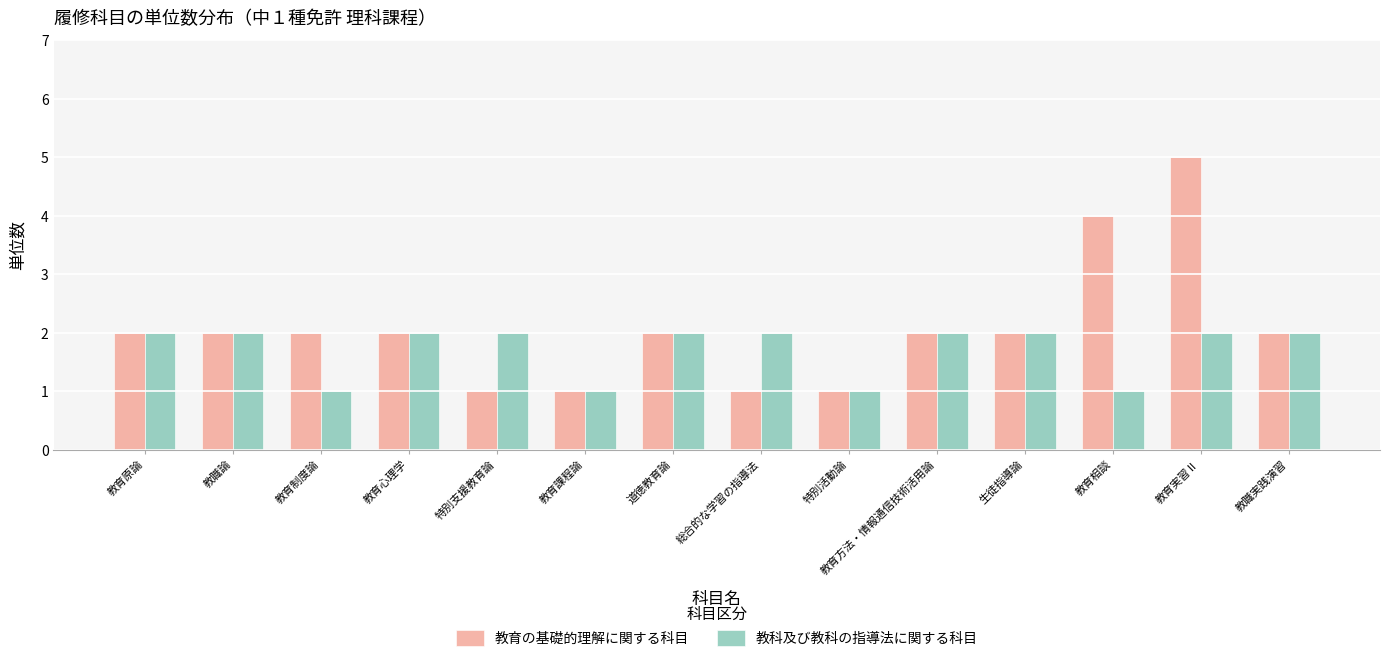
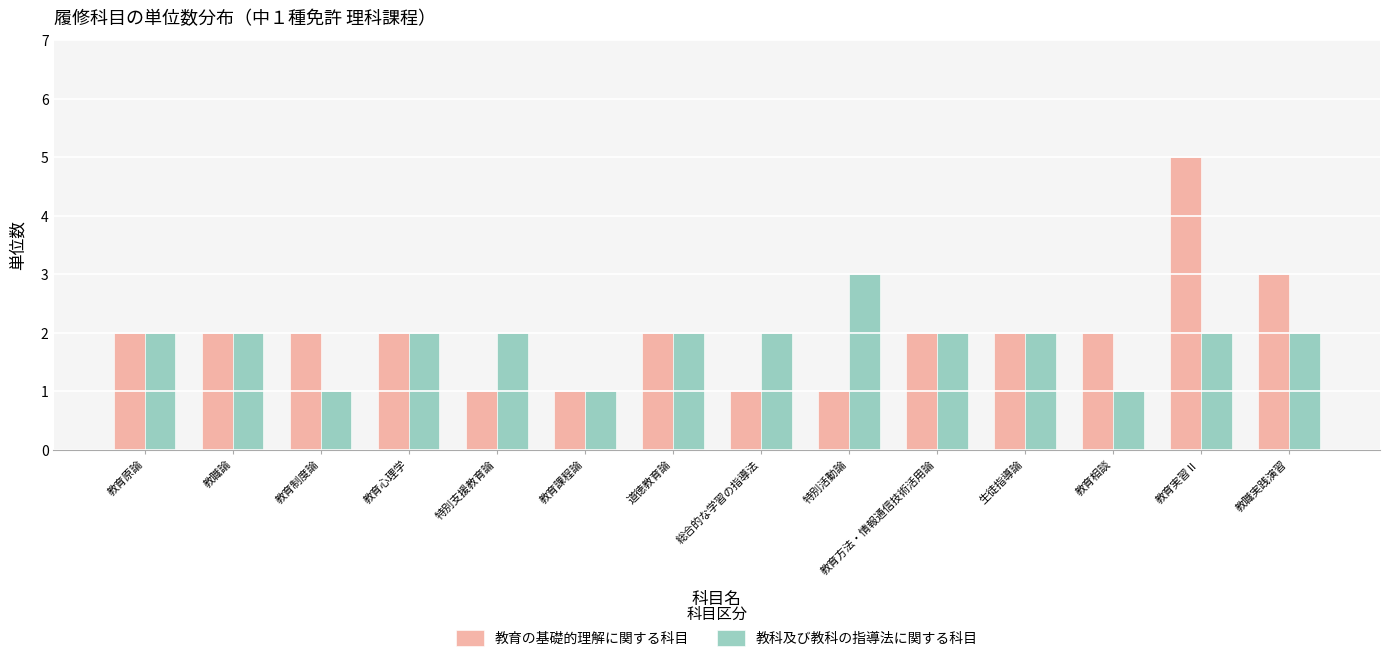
  {
    "教育の基礎的理解に関する科目": {
      "教育原論": 2,
      "教職論": 2,
      "教育制度論": 2,
      "教育心理学": 2,
      "特別支援教育論": 1,
      "教育課程論": 1,
      "道徳教育論": 2,
      "総合的な学習の指導法": 1,
      "特別活動論": 1,
      "教育方法・情報通信技術活用論": 2,
      "生徒指導論": 2,
-     "教育相談": 4,
+     "教育相談": 2,
      "教育実習Ⅱ": 5,
-     "教職実践演習": 2
+     "教職実践演習": 3
    },
    "教科及び教科の指導法に関する科目": {
      "教育原論": 2,
      "教職論": 2,
      "教育制度論": 1,
      "教育心理学": 2,
      "特別支援教育論": 2,
      "教育課程論": 1,
      "道徳教育論": 2,
      "総合的な学習の指導法": 2,
-     "特別活動論": 1,
+     "特別活動論": 3,
      "教育方法・情報通信技術活用論": 2,
      "生徒指導論": 2,
      "教育相談": 1,
      "教育実習Ⅱ": 2,
      "教職実践演習": 2
    }
  }
